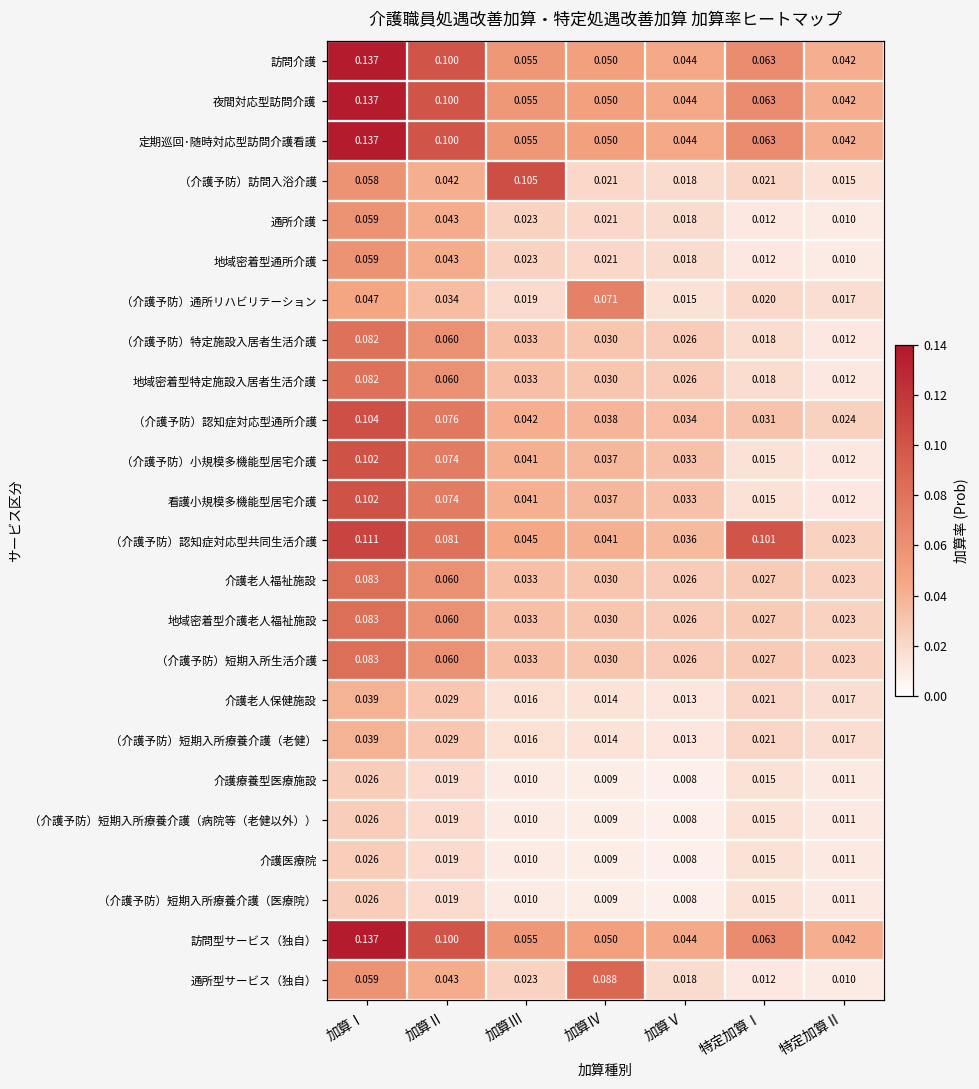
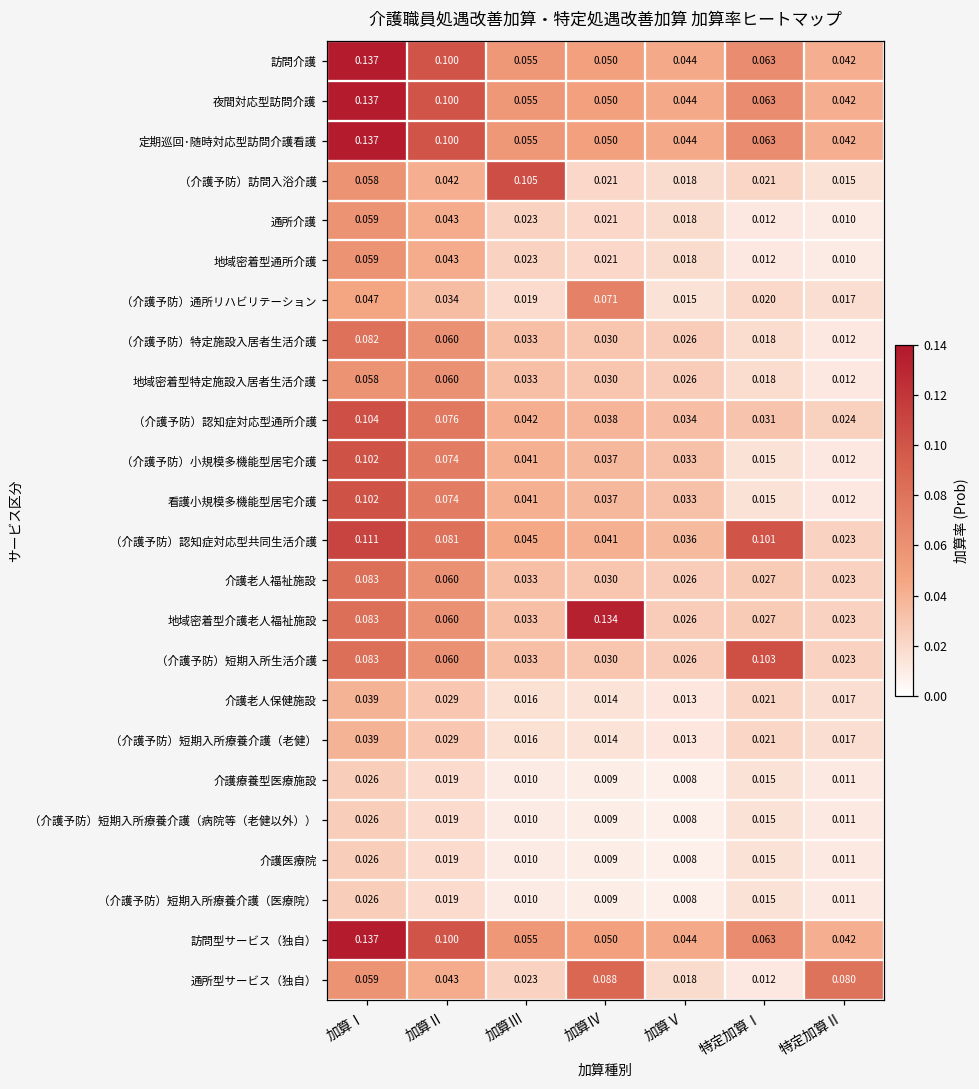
  {
    "訪問介護": {
      "加算Ⅰ": 0.137,
      "加算Ⅱ": 0.100,
      "加算Ⅲ": 0.055,
      "加算Ⅳ": 0.050,
      "加算Ⅴ": 0.044,
      "特定加算Ⅰ": 0.063,
      "特定加算Ⅱ": 0.042
    },
    "夜間対応型訪問介護": {
      "加算Ⅰ": 0.137,
      "加算Ⅱ": 0.100,
      "加算Ⅲ": 0.055,
      "加算Ⅳ": 0.050,
      "加算Ⅴ": 0.044,
      "特定加算Ⅰ": 0.063,
      "特定加算Ⅱ": 0.042
    },
    "定期巡回･随時対応型訪問介護看護": {
      "加算Ⅰ": 0.137,
      "加算Ⅱ": 0.100,
      "加算Ⅲ": 0.055,
      "加算Ⅳ": 0.050,
      "加算Ⅴ": 0.044,
      "特定加算Ⅰ": 0.063,
      "特定加算Ⅱ": 0.042
    },
    "（介護予防）訪問入浴介護": {
      "加算Ⅰ": 0.058,
      "加算Ⅱ": 0.042,
      "加算Ⅲ": 0.105,
      "加算Ⅳ": 0.021,
      "加算Ⅴ": 0.018,
      "特定加算Ⅰ": 0.021,
      "特定加算Ⅱ": 0.015
    },
    "通所介護": {
      "加算Ⅰ": 0.059,
      "加算Ⅱ": 0.043,
      "加算Ⅲ": 0.023,
      "加算Ⅳ": 0.021,
      "加算Ⅴ": 0.018,
      "特定加算Ⅰ": 0.012,
      "特定加算Ⅱ": 0.010
    },
    "地域密着型通所介護": {
      "加算Ⅰ": 0.059,
      "加算Ⅱ": 0.043,
      "加算Ⅲ": 0.023,
      "加算Ⅳ": 0.021,
      "加算Ⅴ": 0.018,
      "特定加算Ⅰ": 0.012,
      "特定加算Ⅱ": 0.010
    },
    "（介護予防）通所リハビリテーション": {
      "加算Ⅰ": 0.047,
      "加算Ⅱ": 0.034,
      "加算Ⅲ": 0.019,
      "加算Ⅳ": 0.071,
      "加算Ⅴ": 0.015,
      "特定加算Ⅰ": 0.020,
      "特定加算Ⅱ": 0.017
    },
    "（介護予防）特定施設入居者生活介護": {
      "加算Ⅰ": 0.082,
      "加算Ⅱ": 0.060,
      "加算Ⅲ": 0.033,
      "加算Ⅳ": 0.030,
      "加算Ⅴ": 0.026,
      "特定加算Ⅰ": 0.018,
      "特定加算Ⅱ": 0.012
    },
    "地域密着型特定施設入居者生活介護": {
-     "加算Ⅰ": 0.082,
+     "加算Ⅰ": 0.058,
      "加算Ⅱ": 0.060,
      "加算Ⅲ": 0.033,
      "加算Ⅳ": 0.030,
      "加算Ⅴ": 0.026,
      "特定加算Ⅰ": 0.018,
      "特定加算Ⅱ": 0.012
    },
    "（介護予防）認知症対応型通所介護": {
      "加算Ⅰ": 0.104,
      "加算Ⅱ": 0.076,
      "加算Ⅲ": 0.042,
      "加算Ⅳ": 0.038,
      "加算Ⅴ": 0.034,
      "特定加算Ⅰ": 0.031,
      "特定加算Ⅱ": 0.024
    },
    "（介護予防）小規模多機能型居宅介護": {
      "加算Ⅰ": 0.102,
      "加算Ⅱ": 0.074,
      "加算Ⅲ": 0.041,
      "加算Ⅳ": 0.037,
      "加算Ⅴ": 0.033,
      "特定加算Ⅰ": 0.015,
      "特定加算Ⅱ": 0.012
    },
    "看護小規模多機能型居宅介護": {
      "加算Ⅰ": 0.102,
      "加算Ⅱ": 0.074,
      "加算Ⅲ": 0.041,
      "加算Ⅳ": 0.037,
      "加算Ⅴ": 0.033,
      "特定加算Ⅰ": 0.015,
      "特定加算Ⅱ": 0.012
    },
    "（介護予防）認知症対応型共同生活介護": {
      "加算Ⅰ": 0.111,
      "加算Ⅱ": 0.081,
      "加算Ⅲ": 0.045,
      "加算Ⅳ": 0.041,
      "加算Ⅴ": 0.036,
      "特定加算Ⅰ": 0.101,
      "特定加算Ⅱ": 0.023
    },
    "介護老人福祉施設": {
      "加算Ⅰ": 0.083,
      "加算Ⅱ": 0.060,
      "加算Ⅲ": 0.033,
      "加算Ⅳ": 0.030,
      "加算Ⅴ": 0.026,
      "特定加算Ⅰ": 0.027,
      "特定加算Ⅱ": 0.023
    },
    "地域密着型介護老人福祉施設": {
      "加算Ⅰ": 0.083,
      "加算Ⅱ": 0.060,
      "加算Ⅲ": 0.033,
-     "加算Ⅳ": 0.030,
+     "加算Ⅳ": 0.134,
      "加算Ⅴ": 0.026,
      "特定加算Ⅰ": 0.027,
      "特定加算Ⅱ": 0.023
    },
    "（介護予防）短期入所生活介護": {
      "加算Ⅰ": 0.083,
      "加算Ⅱ": 0.060,
      "加算Ⅲ": 0.033,
      "加算Ⅳ": 0.030,
      "加算Ⅴ": 0.026,
-     "特定加算Ⅰ": 0.027,
+     "特定加算Ⅰ": 0.103,
      "特定加算Ⅱ": 0.023
    },
    "介護老人保健施設": {
      "加算Ⅰ": 0.039,
      "加算Ⅱ": 0.029,
      "加算Ⅲ": 0.016,
      "加算Ⅳ": 0.014,
      "加算Ⅴ": 0.013,
      "特定加算Ⅰ": 0.021,
      "特定加算Ⅱ": 0.017
    },
    "（介護予防）短期入所療養介護（老健）": {
      "加算Ⅰ": 0.039,
      "加算Ⅱ": 0.029,
      "加算Ⅲ": 0.016,
      "加算Ⅳ": 0.014,
      "加算Ⅴ": 0.013,
      "特定加算Ⅰ": 0.021,
      "特定加算Ⅱ": 0.017
    },
    "介護療養型医療施設": {
      "加算Ⅰ": 0.026,
      "加算Ⅱ": 0.019,
      "加算Ⅲ": 0.010,
      "加算Ⅳ": 0.009,
      "加算Ⅴ": 0.008,
      "特定加算Ⅰ": 0.015,
      "特定加算Ⅱ": 0.011
    },
    "（介護予防）短期入所療養介護（病院等（老健以外））": {
      "加算Ⅰ": 0.026,
      "加算Ⅱ": 0.019,
      "加算Ⅲ": 0.010,
      "加算Ⅳ": 0.009,
      "加算Ⅴ": 0.008,
      "特定加算Ⅰ": 0.015,
      "特定加算Ⅱ": 0.011
    },
    "介護医療院": {
      "加算Ⅰ": 0.026,
      "加算Ⅱ": 0.019,
      "加算Ⅲ": 0.010,
      "加算Ⅳ": 0.009,
      "加算Ⅴ": 0.008,
      "特定加算Ⅰ": 0.015,
      "特定加算Ⅱ": 0.011
    },
    "（介護予防）短期入所療養介護（医療院）": {
      "加算Ⅰ": 0.026,
      "加算Ⅱ": 0.019,
      "加算Ⅲ": 0.010,
      "加算Ⅳ": 0.009,
      "加算Ⅴ": 0.008,
      "特定加算Ⅰ": 0.015,
      "特定加算Ⅱ": 0.011
    },
    "訪問型サービス（独自）": {
      "加算Ⅰ": 0.137,
      "加算Ⅱ": 0.100,
      "加算Ⅲ": 0.055,
      "加算Ⅳ": 0.050,
      "加算Ⅴ": 0.044,
      "特定加算Ⅰ": 0.063,
      "特定加算Ⅱ": 0.042
    },
    "通所型サービス（独自）": {
      "加算Ⅰ": 0.059,
      "加算Ⅱ": 0.043,
      "加算Ⅲ": 0.023,
      "加算Ⅳ": 0.088,
      "加算Ⅴ": 0.018,
      "特定加算Ⅰ": 0.012,
-     "特定加算Ⅱ": 0.010
+     "特定加算Ⅱ": 0.080
    }
  }
